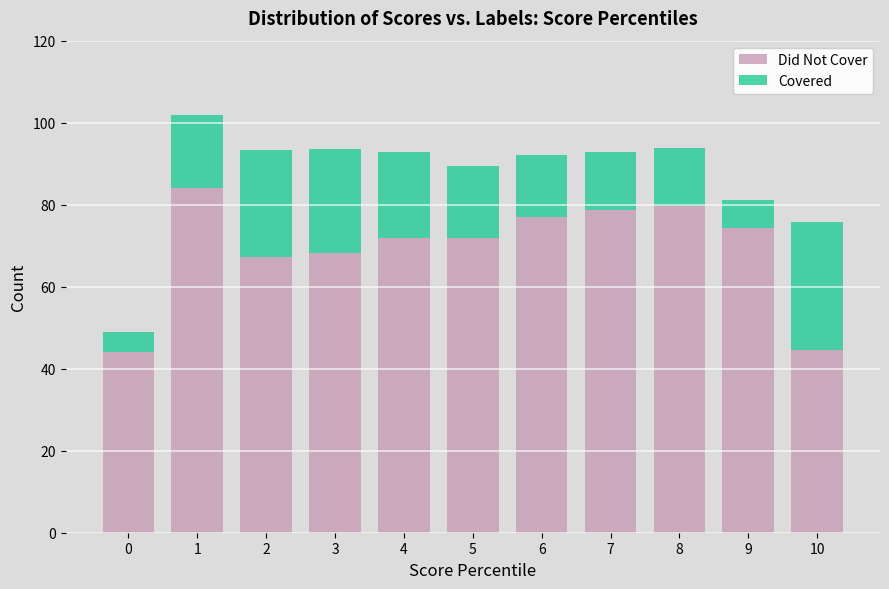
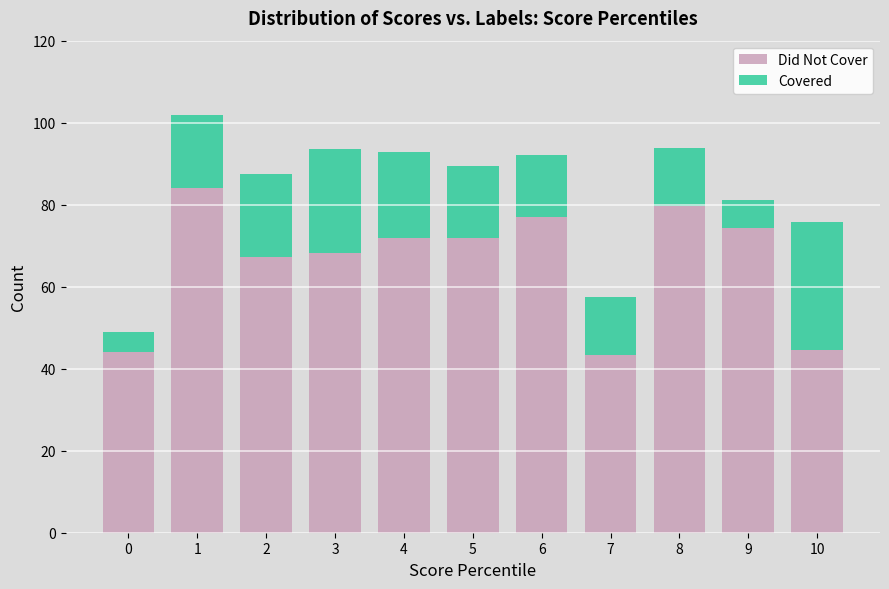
  {
    "Did Not Cover": {
      "0": 44,
      "1": 84,
      "2": 67,
      "3": 68,
      "4": 72,
      "5": 72,
      "6": 77,
-     "7": 79,
+     "7": 43,
      "8": 80,
      "9": 74,
      "10": 45
    },
    "Covered": {
      "0": 5,
      "1": 18,
-     "2": 26,
+     "2": 20,
      "3": 26,
      "4": 21,
      "5": 18,
      "6": 15,
      "7": 14,
      "8": 14,
      "9": 7,
      "10": 31
    }
  }
